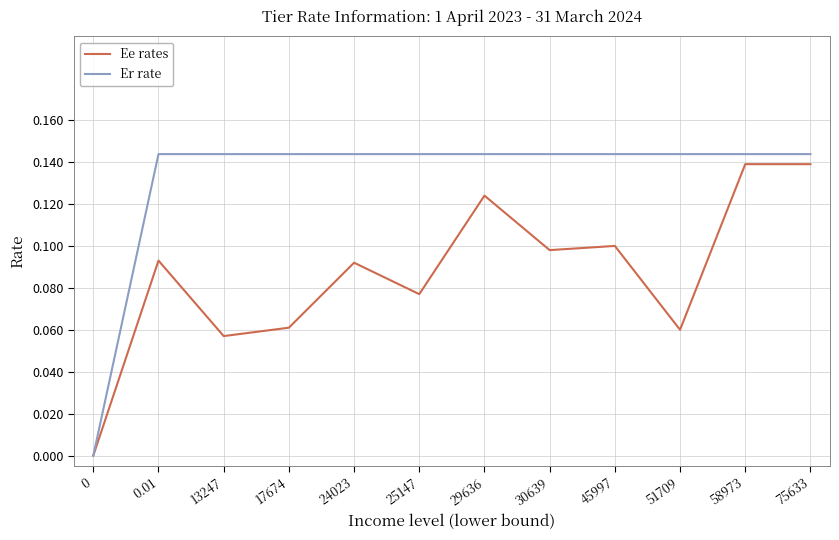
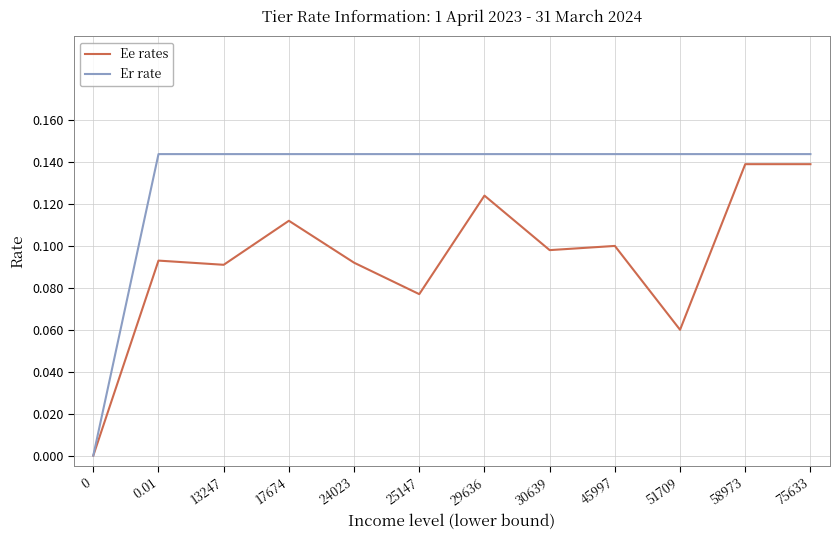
  {
    "Ee rates": {
      "0.01": 0.093,
-     "13247": 0.057,
-     "17674": 0.061,
+     "13247": 0.091,
+     "17674": 0.112,
      "24023": 0.092,
      "25147": 0.077,
      "29636": 0.124,
      "30639": 0.098,
      "45997": 0.100,
      "51709": 0.060,
      "58973": 0.139,
      "75633": 0.139
    },
    "Er rate": {
      "0.01": 0.144,
      "13247": 0.144,
      "17674": 0.144,
      "24023": 0.144,
      "25147": 0.144,
      "29636": 0.144,
      "30639": 0.144,
      "45997": 0.144,
      "51709": 0.144,
      "58973": 0.144,
      "75633": 0.144
    }
  }
